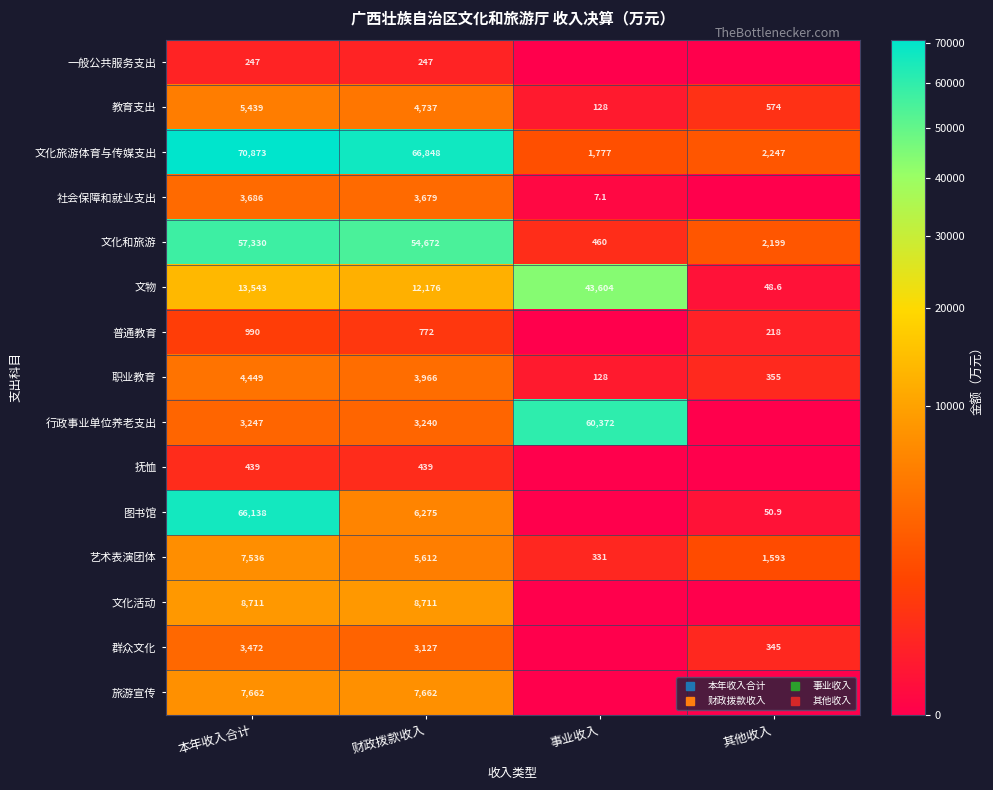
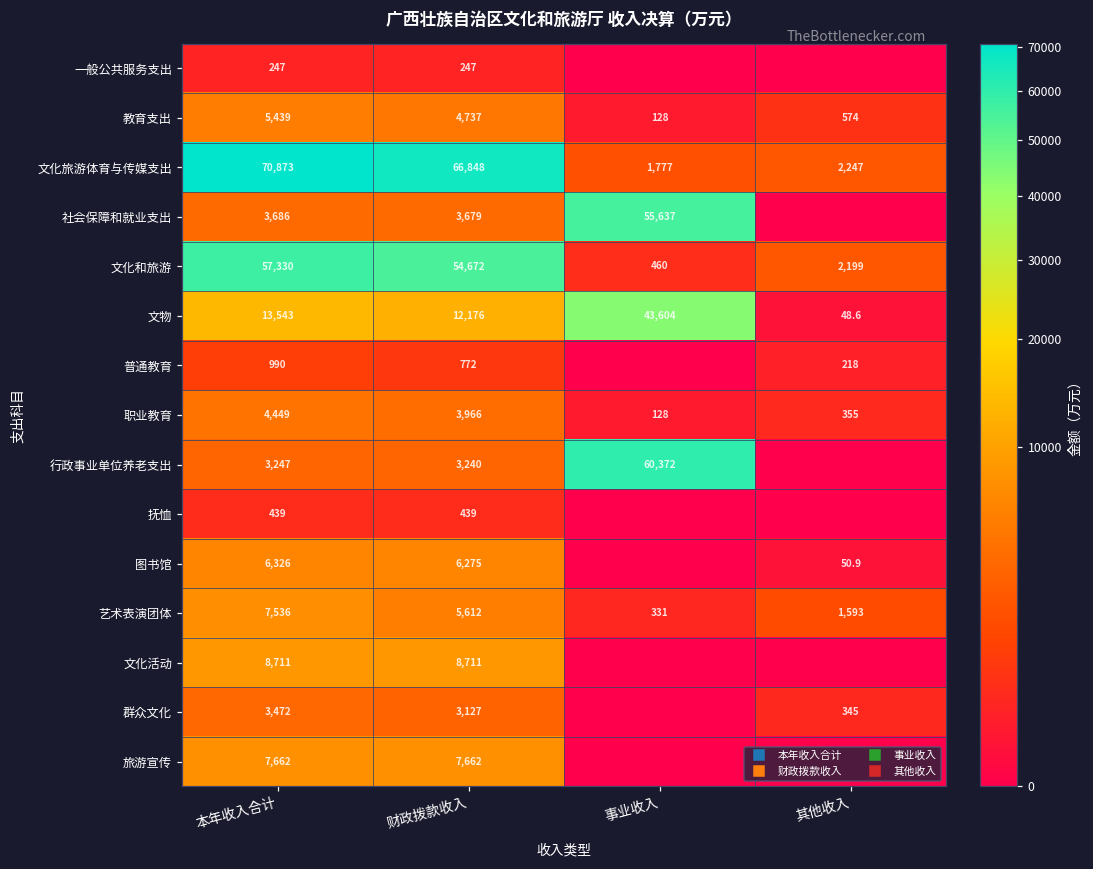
  {
    "一般公共服务支出": {
      "本年收入合计": "247",
      "财政拨款收入": "247"
    },
    "教育支出": {
      "本年收入合计": "5,439",
      "财政拨款收入": "4,737",
      "事业收入": "128",
      "其他收入": "574"
    },
    "文化旅游体育与传媒支出": {
      "本年收入合计": "70,873",
      "财政拨款收入": "66,848",
      "事业收入": "1,777",
      "其他收入": "2,247"
    },
    "社会保障和就业支出": {
      "本年收入合计": "3,686",
      "财政拨款收入": "3,679",
-     "事业收入": "7.1"
+     "事业收入": "55,637"
    },
    "文化和旅游": {
      "本年收入合计": "57,330",
      "财政拨款收入": "54,672",
      "事业收入": "460",
      "其他收入": "2,199"
    },
    "文物": {
      "本年收入合计": "13,543",
      "财政拨款收入": "12,176",
      "事业收入": "43,604",
      "其他收入": "48.6"
    },
    "普通教育": {
      "本年收入合计": "990",
      "财政拨款收入": "772",
      "其他收入": "218"
    },
    "职业教育": {
      "本年收入合计": "4,449",
      "财政拨款收入": "3,966",
      "事业收入": "128",
      "其他收入": "355"
    },
    "行政事业单位养老支出": {
      "本年收入合计": "3,247",
      "财政拨款收入": "3,240",
      "事业收入": "60,372"
    },
    "抚恤": {
      "本年收入合计": "439",
      "财政拨款收入": "439"
    },
    "图书馆": {
-     "本年收入合计": "66,138",
+     "本年收入合计": "6,326",
      "财政拨款收入": "6,275",
      "其他收入": "50.9"
    },
    "艺术表演团体": {
      "本年收入合计": "7,536",
      "财政拨款收入": "5,612",
      "事业收入": "331",
      "其他收入": "1,593"
    },
    "文化活动": {
      "本年收入合计": "8,711",
      "财政拨款收入": "8,711"
    },
    "群众文化": {
      "本年收入合计": "3,472",
      "财政拨款收入": "3,127",
      "其他收入": "345"
    },
    "旅游宣传": {
      "本年收入合计": "7,662",
      "财政拨款收入": "7,662"
    }
  }
